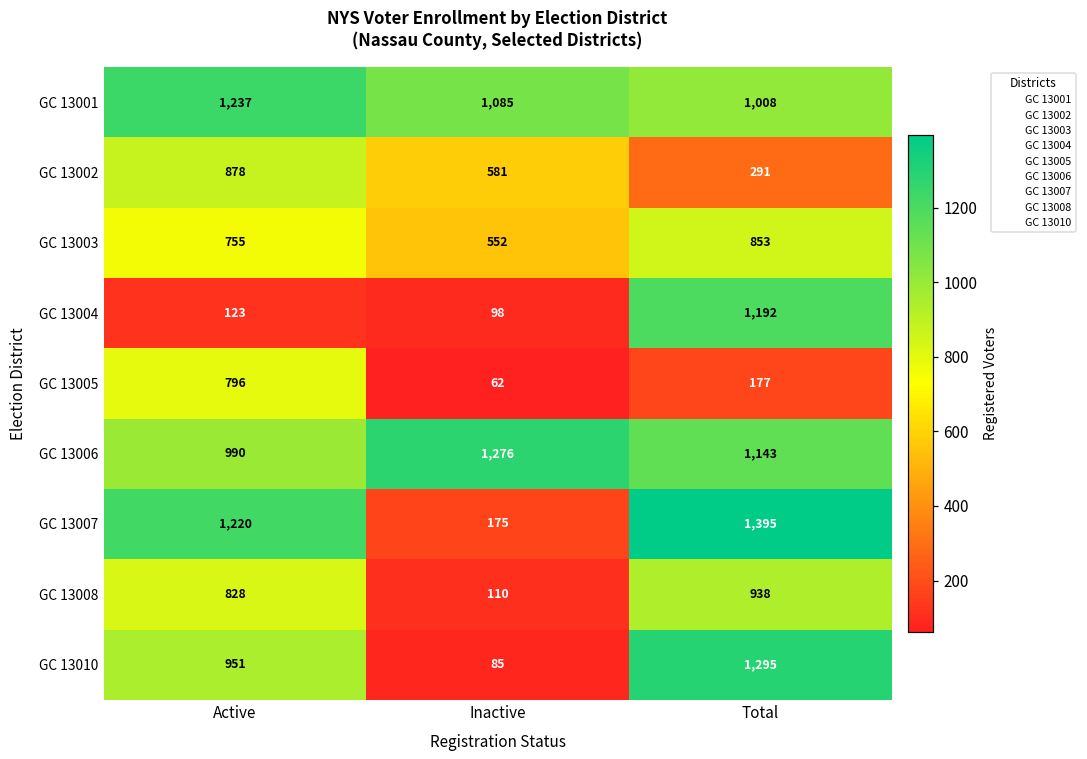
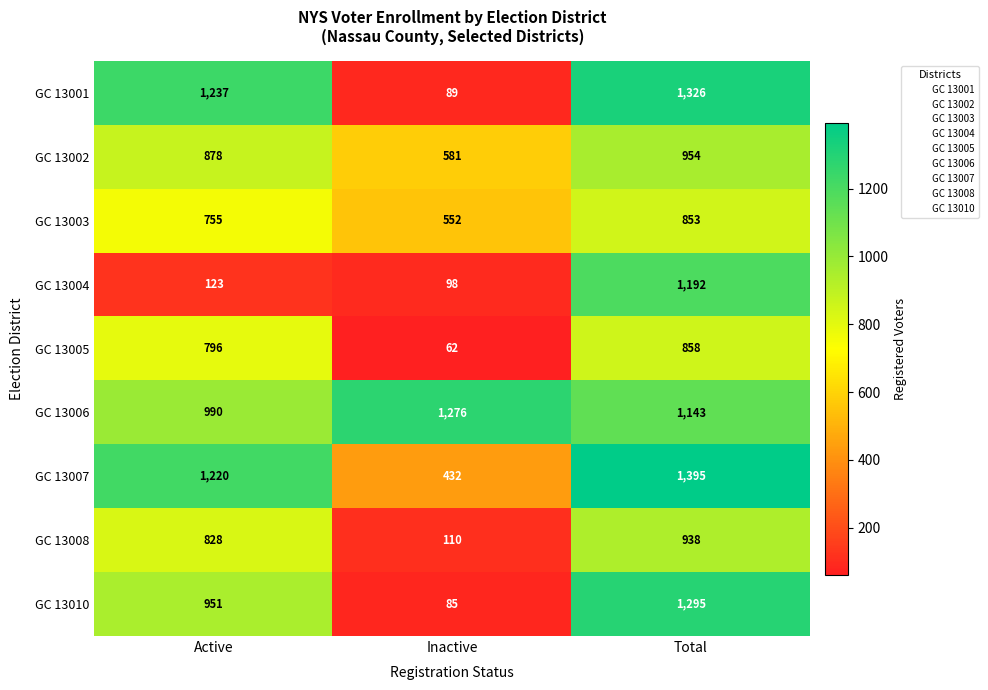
  {
    "GC 13001": {
      "Active": "1,237",
-     "Inactive": "1,085",
-     "Total": "1,008"
+     "Inactive": "89",
+     "Total": "1,326"
    },
    "GC 13002": {
      "Active": "878",
      "Inactive": "581",
-     "Total": "291"
+     "Total": "954"
    },
    "GC 13003": {
      "Active": "755",
      "Inactive": "552",
      "Total": "853"
    },
    "GC 13004": {
      "Active": "123",
      "Inactive": "98",
      "Total": "1,192"
    },
    "GC 13005": {
      "Active": "796",
      "Inactive": "62",
-     "Total": "177"
+     "Total": "858"
    },
    "GC 13006": {
      "Active": "990",
      "Inactive": "1,276",
      "Total": "1,143"
    },
    "GC 13007": {
      "Active": "1,220",
-     "Inactive": "175",
+     "Inactive": "432",
      "Total": "1,395"
    },
    "GC 13008": {
      "Active": "828",
      "Inactive": "110",
      "Total": "938"
    },
    "GC 13010": {
      "Active": "951",
      "Inactive": "85",
      "Total": "1,295"
    }
  }
